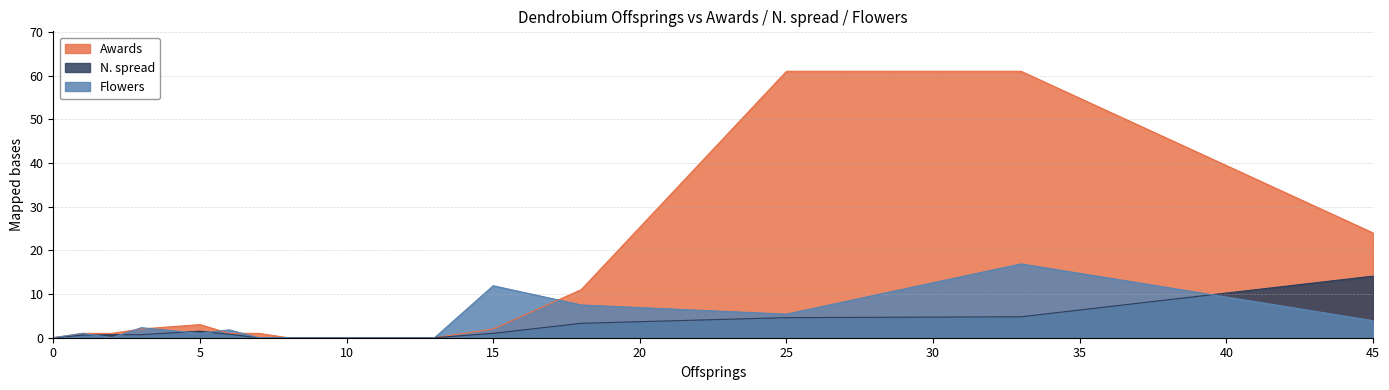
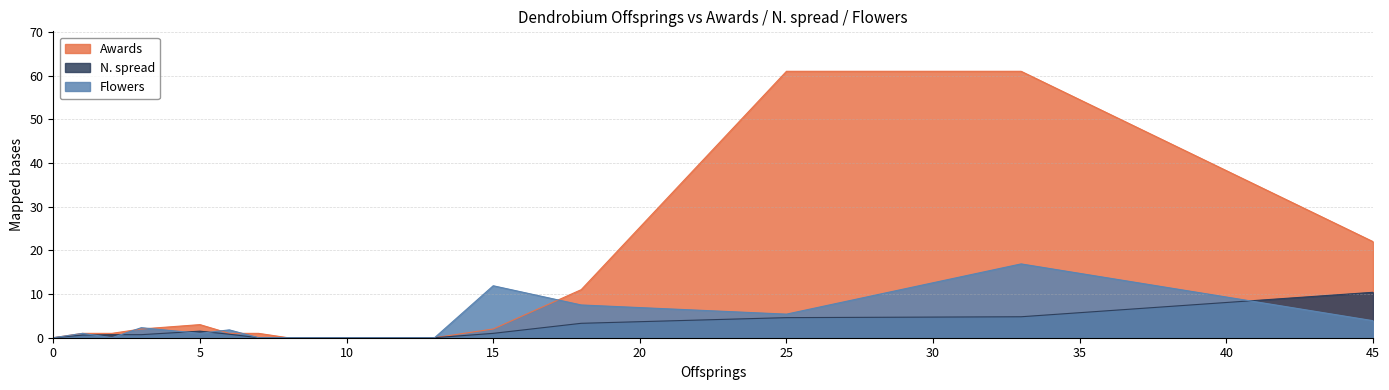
  {
    "Awards": {
      "5": 3,
      "15": 2,
      "25": 61,
-     "45": 24
+     "45": 22
    },
    "N. spread": {
      "15": 1,
      "25": 5,
-     "45": 14
+     "45": 10
    },
    "Flowers": {
      "15": 12,
      "25": 5,
      "45": 4
    }
  }
